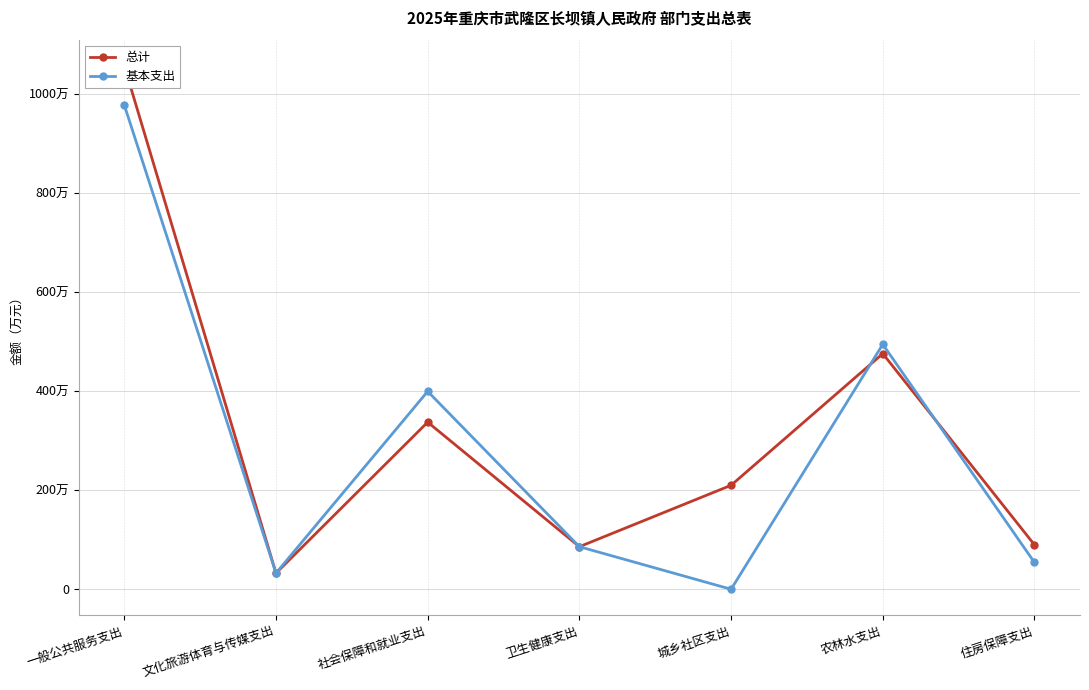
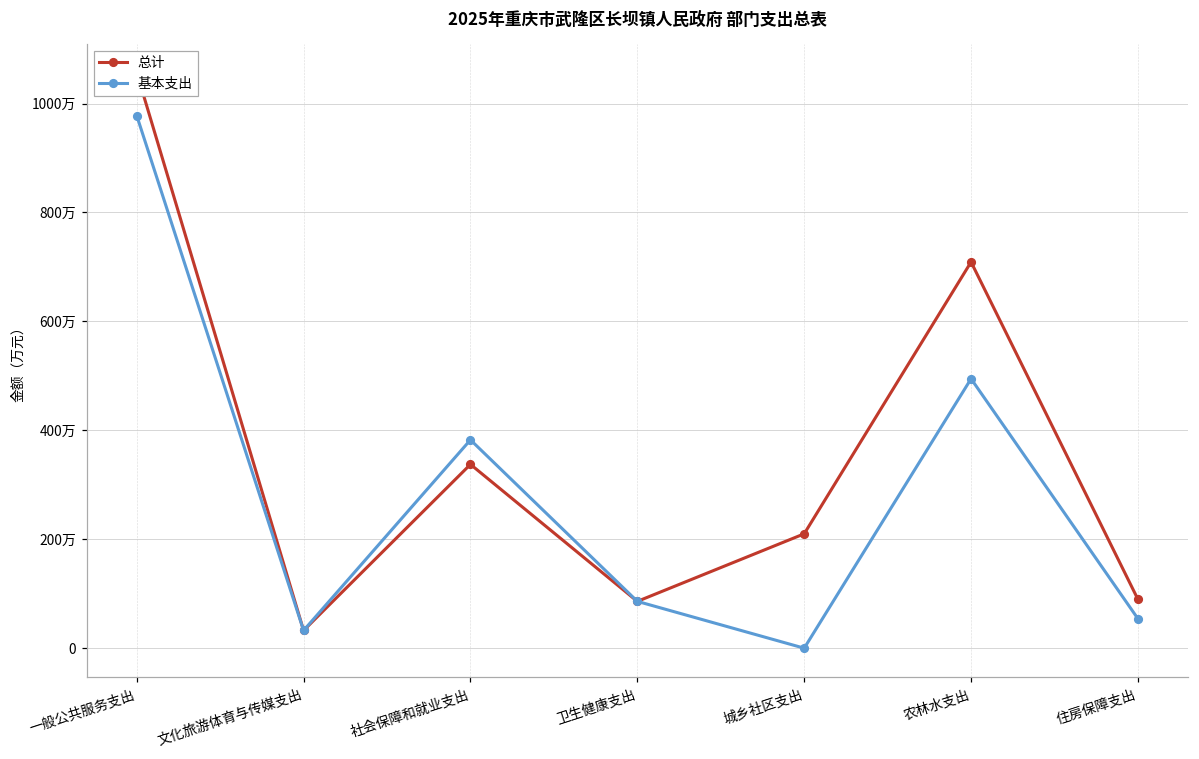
  {
    "总计": {
      "社会保障和就业支出": "340万",
      "城乡社区支出": "210万",
-     "农林水支出": "480万",
+     "农林水支出": "710万",
      "住房保障支出": "90万"
    },
    "基本支出": {
      "一般公共服务支出": "980万",
-     "社会保障和就业支出": "400万",
+     "社会保障和就业支出": "380万",
      "城乡社区支出": "0万",
      "农林水支出": "490万",
      "住房保障支出": "50万"
    }
  }
